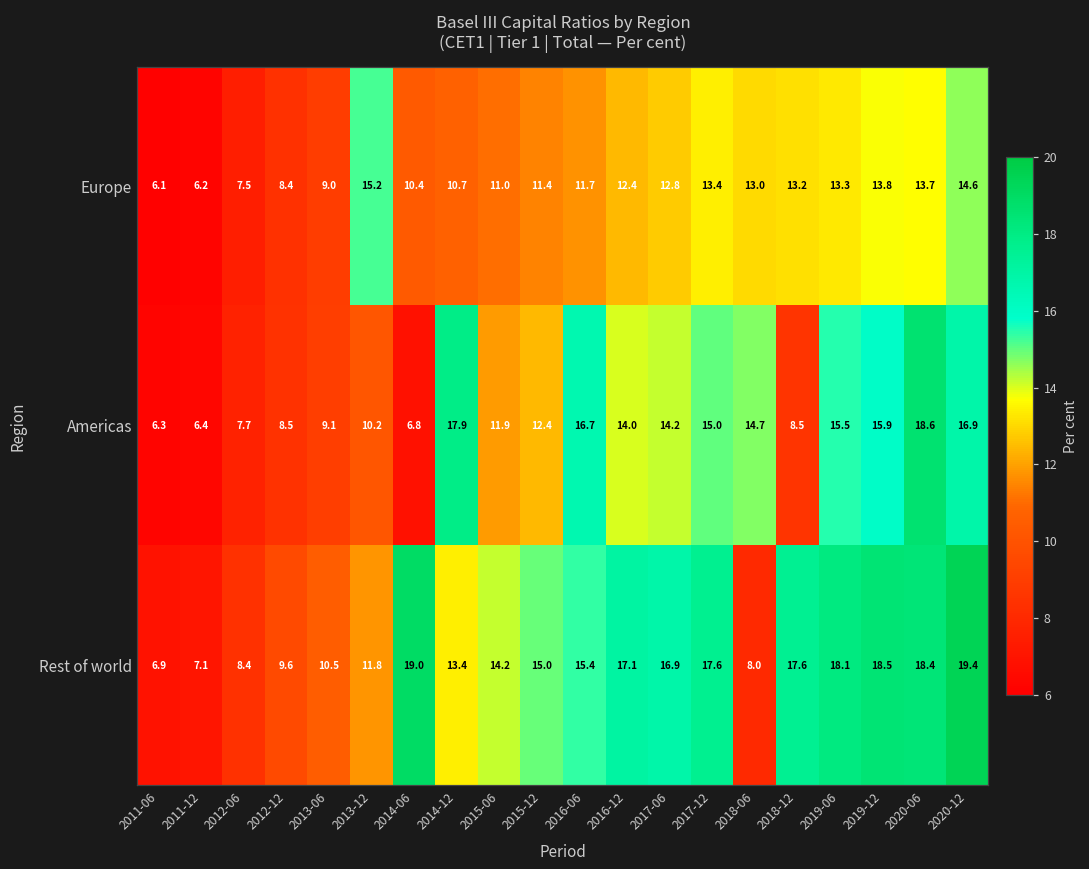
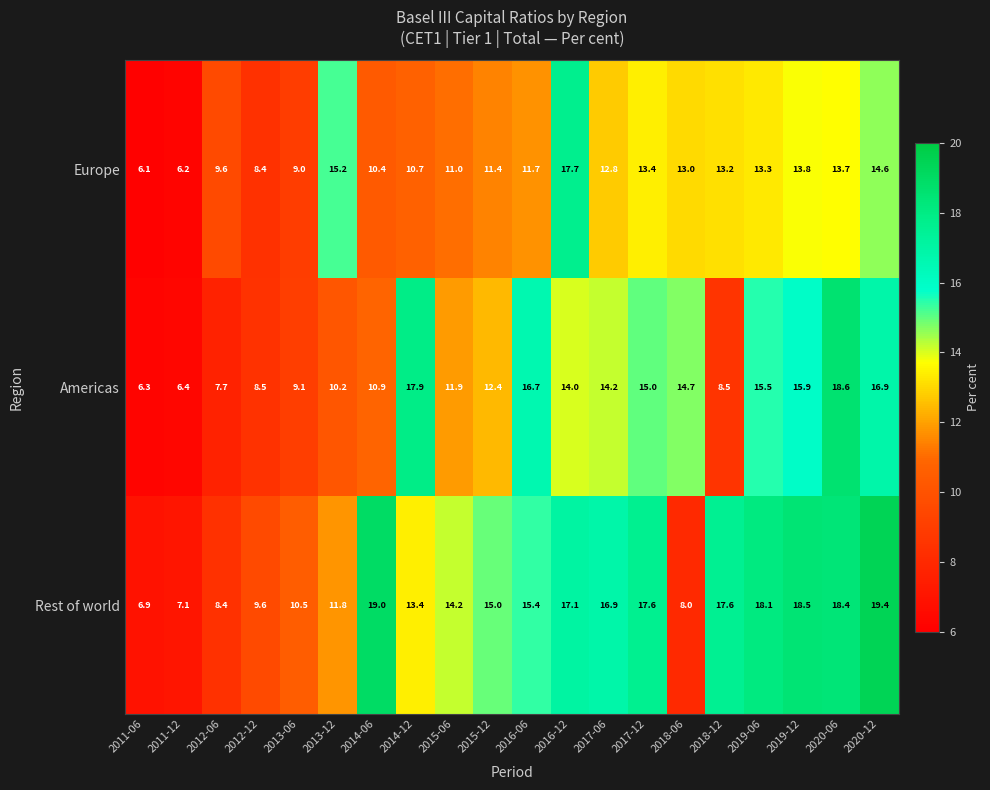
  {
    "Europe": {
      "2011-06": 6.1,
      "2011-12": 6.2,
-     "2012-06": 7.5,
+     "2012-06": 9.6,
      "2012-12": 8.4,
      "2013-06": 9.0,
      "2013-12": 15.2,
      "2014-06": 10.4,
      "2014-12": 10.7,
      "2015-06": 11.0,
      "2015-12": 11.4,
      "2016-06": 11.7,
-     "2016-12": 12.4,
+     "2016-12": 17.7,
      "2017-06": 12.8,
      "2017-12": 13.4,
      "2018-06": 13.0,
      "2018-12": 13.2,
      "2019-06": 13.3,
      "2019-12": 13.8,
      "2020-06": 13.7,
      "2020-12": 14.6
    },
    "Americas": {
      "2011-06": 6.3,
      "2011-12": 6.4,
      "2012-06": 7.7,
      "2012-12": 8.5,
      "2013-06": 9.1,
      "2013-12": 10.2,
-     "2014-06": 6.8,
+     "2014-06": 10.9,
      "2014-12": 17.9,
      "2015-06": 11.9,
      "2015-12": 12.4,
      "2016-06": 16.7,
      "2016-12": 14.0,
      "2017-06": 14.2,
      "2017-12": 15.0,
      "2018-06": 14.7,
      "2018-12": 8.5,
      "2019-06": 15.5,
      "2019-12": 15.9,
      "2020-06": 18.6,
      "2020-12": 16.9
    },
    "Rest of world": {
      "2011-06": 6.9,
      "2011-12": 7.1,
      "2012-06": 8.4,
      "2012-12": 9.6,
      "2013-06": 10.5,
      "2013-12": 11.8,
      "2014-06": 19.0,
      "2014-12": 13.4,
      "2015-06": 14.2,
      "2015-12": 15.0,
      "2016-06": 15.4,
      "2016-12": 17.1,
      "2017-06": 16.9,
      "2017-12": 17.6,
      "2018-06": 8.0,
      "2018-12": 17.6,
      "2019-06": 18.1,
      "2019-12": 18.5,
      "2020-06": 18.4,
      "2020-12": 19.4
    }
  }
